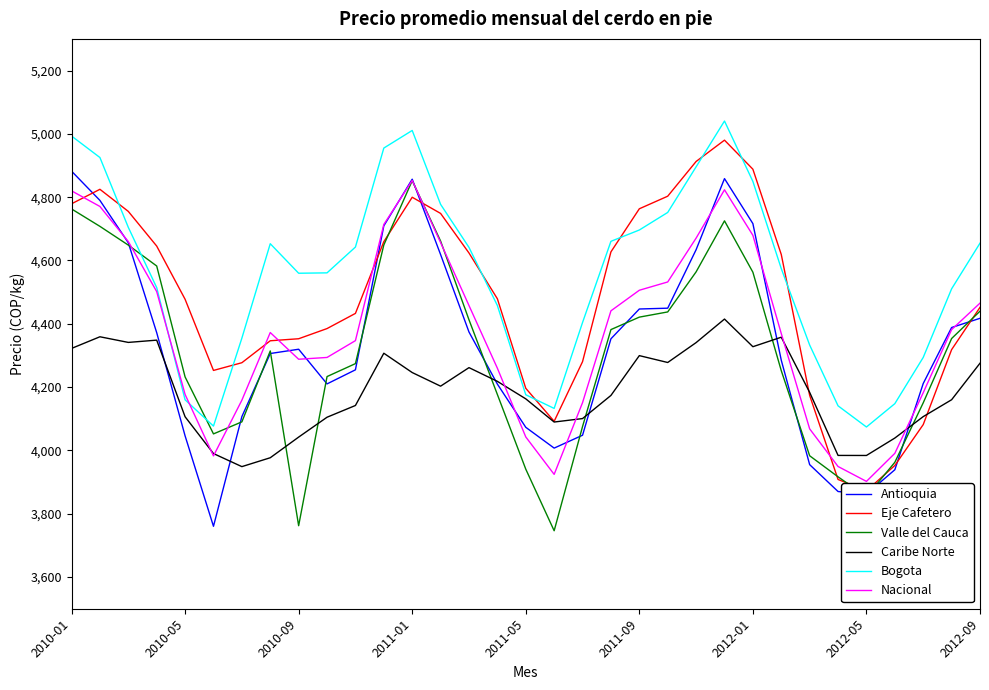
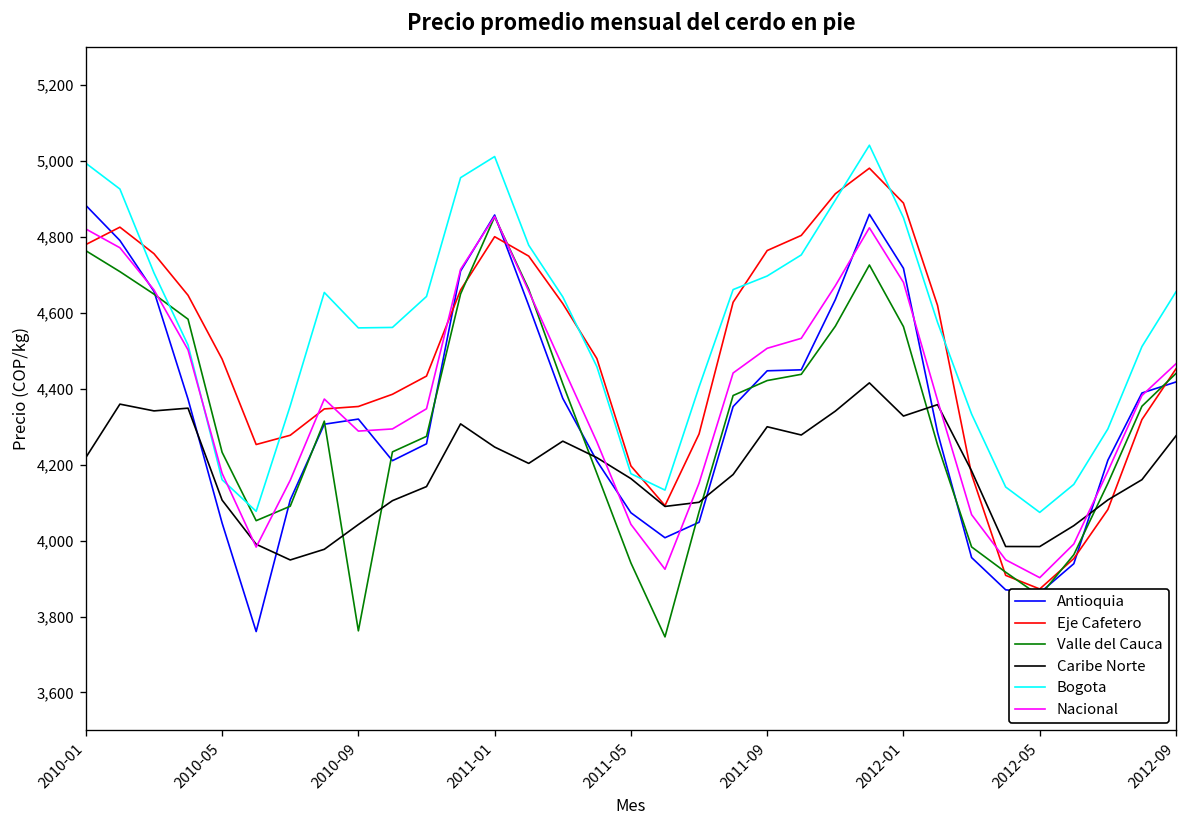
  {
    "Antioquia": {
      "2010-01": "4,880",
      "2010-05": "4,050",
      "2010-09": "4,320",
      "2011-05": "4,070",
      "2011-09": "4,450",
      "2012-01": "4,720",
      "2012-09": "4,420"
    },
    "Eje Cafetero": {
      "2010-01": "4,780",
      "2010-05": "4,480",
      "2010-09": "4,350",
      "2011-01": "4,800",
      "2011-05": "4,200",
      "2011-09": "4,760",
      "2012-01": "4,890",
      "2012-09": "4,450"
    },
    "Valle del Cauca": {
      "2010-01": "4,760",
      "2010-05": "4,230",
      "2010-09": "3,760",
      "2011-05": "3,940",
      "2011-09": "4,420",
      "2012-01": "4,560",
      "2012-09": "4,440"
    },
    "Caribe Norte": {
-     "2010-01": "4,320",
+     "2010-01": "4,220",
      "2010-05": "4,110",
      "2010-09": "4,040",
      "2011-01": "4,250",
      "2011-05": "4,160",
      "2011-09": "4,300",
      "2012-01": "4,330",
      "2012-05": "3,980",
      "2012-09": "4,280"
    },
    "Bogota": {
      "2010-01": "4,990",
      "2010-05": "4,160",
      "2010-09": "4,560",
      "2011-01": "5,010",
      "2011-05": "4,180",
      "2011-09": "4,700",
      "2012-01": "4,850",
      "2012-05": "4,070",
      "2012-09": "4,650"
    },
    "Nacional": {
      "2010-01": "4,820",
      "2010-05": "4,180",
      "2010-09": "4,290",
      "2011-05": "4,040",
      "2011-09": "4,510",
      "2012-01": "4,680",
      "2012-05": "3,900",
      "2012-09": "4,470"
    }
  }
